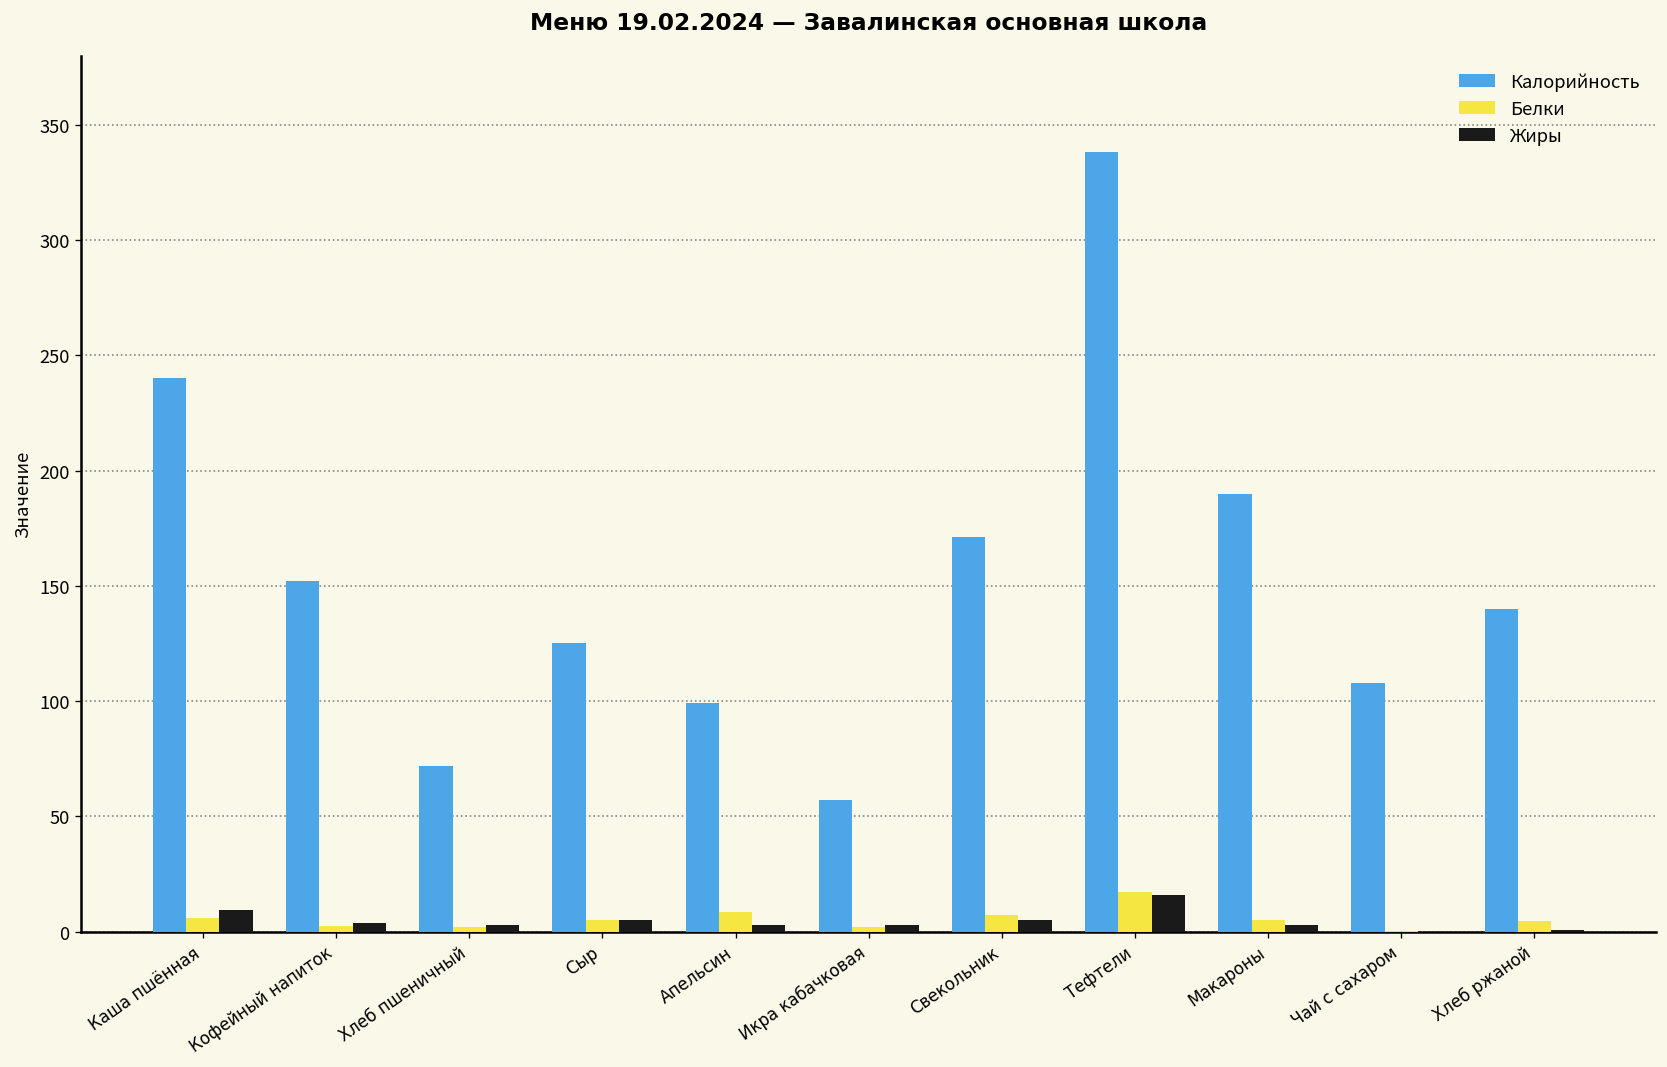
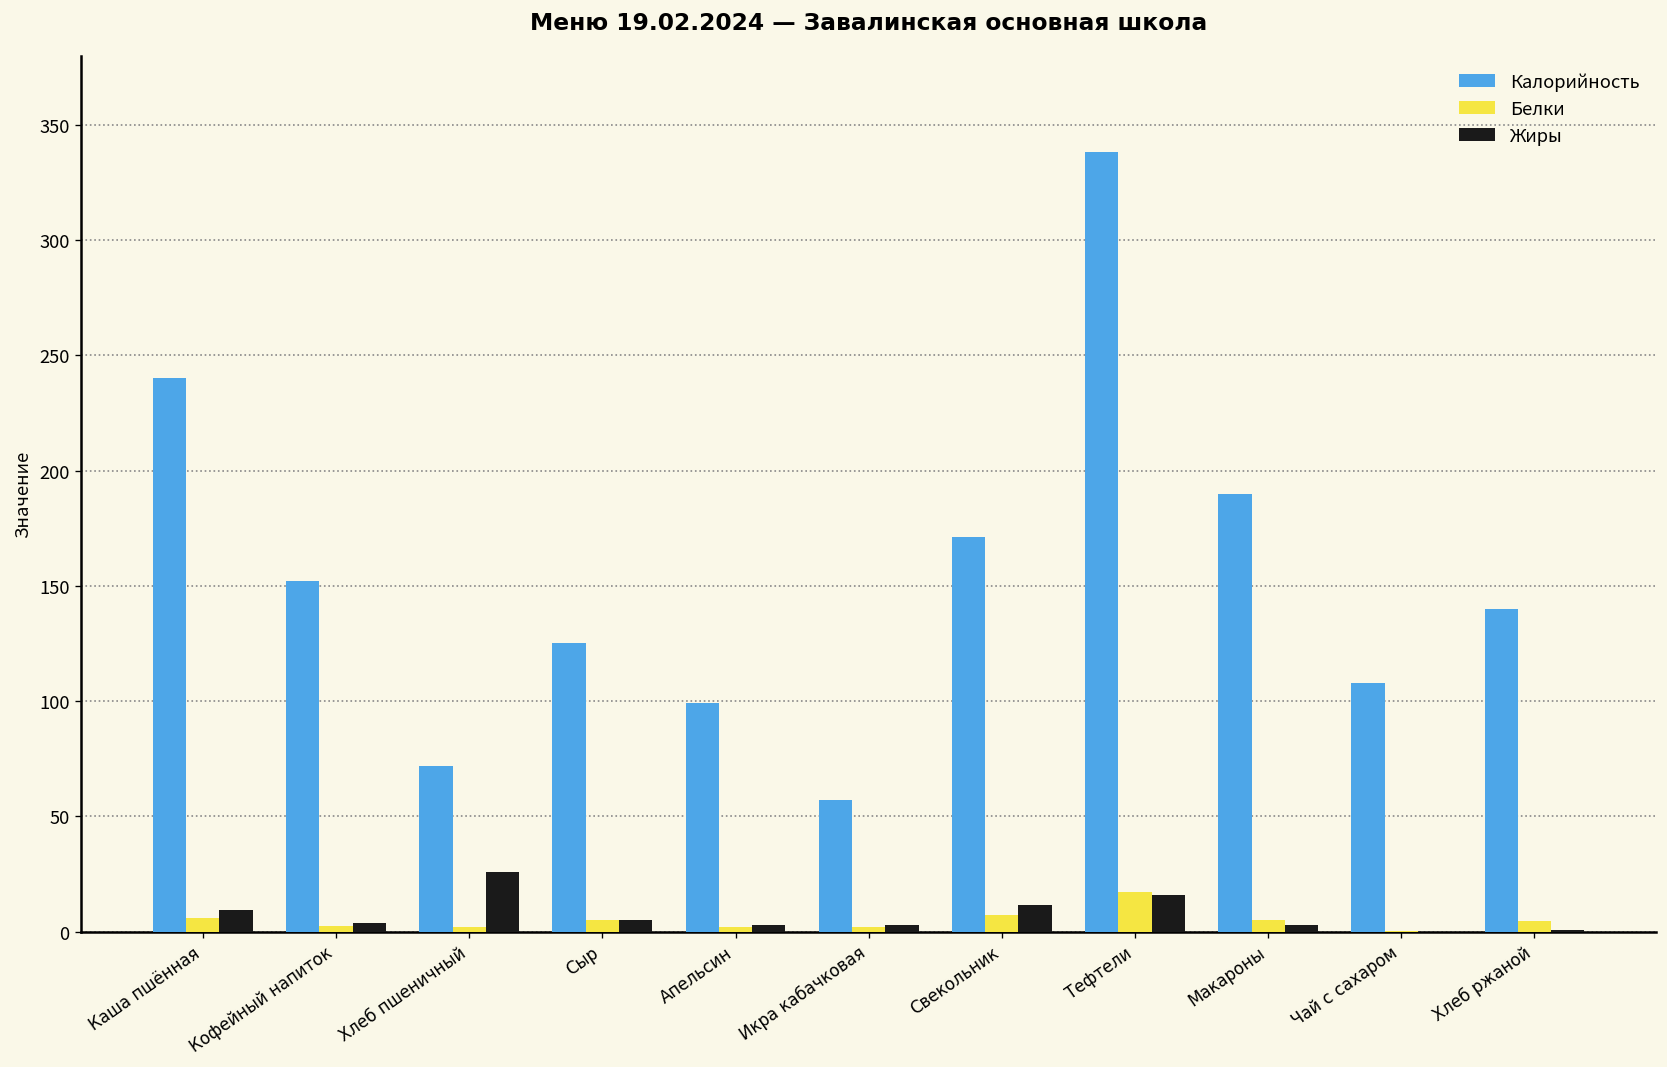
  {
    "Калорийность": {
      "Каша пшённая": 240,
      "Кофейный напиток": 152,
      "Хлеб пшеничный": 72,
      "Сыр": 125,
      "Апельсин": 99,
      "Икра кабачковая": 57,
      "Свекольник": 171,
      "Тефтели": 338,
      "Макароны": 190,
      "Чай с сахаром": 108,
      "Хлеб ржаной": 140
    },
    "Белки": {
      "Каша пшённая": 6,
      "Кофейный напиток": 3,
      "Хлеб пшеничный": 2,
      "Сыр": 5,
-     "Апельсин": 8,
+     "Апельсин": 2,
      "Икра кабачковая": 2,
      "Свекольник": 7,
      "Тефтели": 17,
      "Макароны": 5,
      "Хлеб ржаной": 5
    },
    "Жиры": {
      "Каша пшённая": 9,
      "Кофейный напиток": 4,
-     "Хлеб пшеничный": 3,
+     "Хлеб пшеничный": 26,
      "Сыр": 5,
      "Апельсин": 3,
      "Икра кабачковая": 3,
-     "Свекольник": 5,
+     "Свекольник": 12,
      "Тефтели": 16,
      "Макароны": 3,
      "Чай с сахаром": 0
    }
  }
